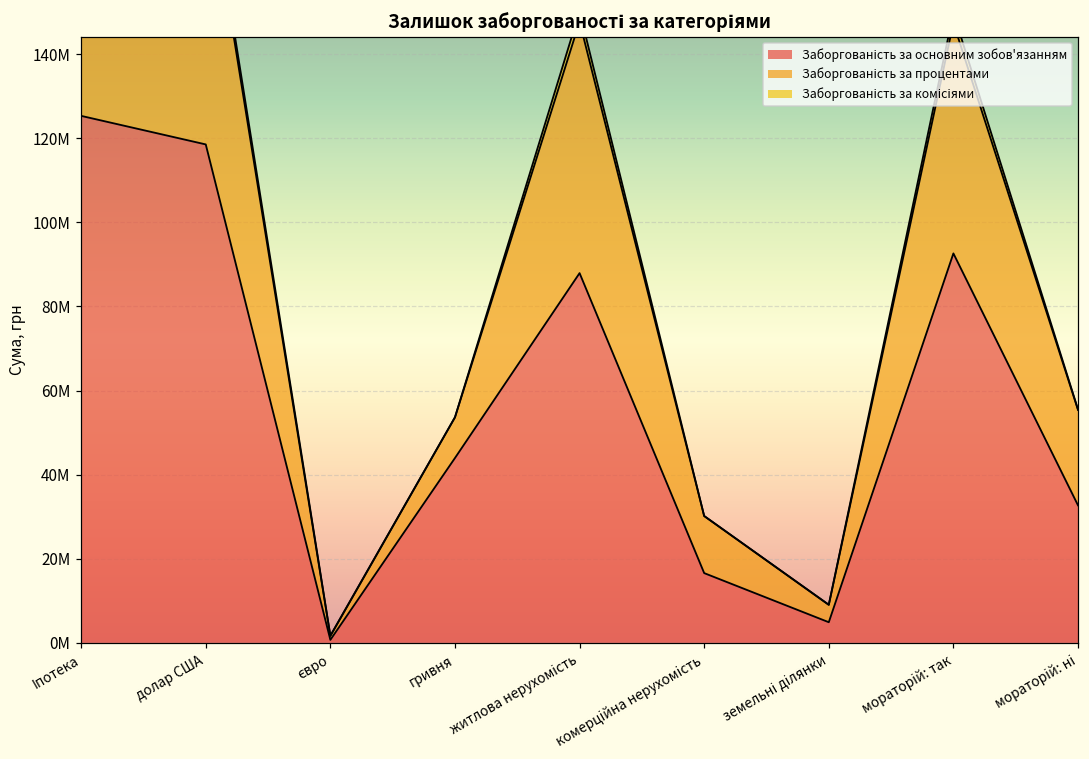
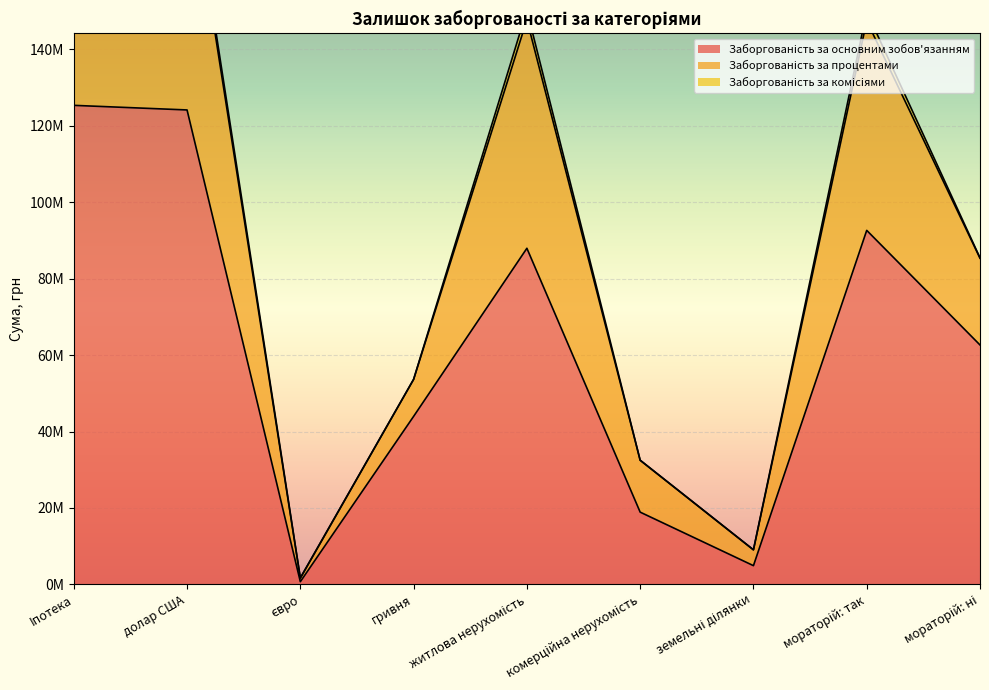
  {
    "Заборгованість за основним зобов'язанням": {
      "Іпотека": 125000000,
-     "долар США": 119000000,
+     "долар США": 124000000,
      "євро": 1000000,
      "гривня": 44000000,
      "житлова нерухомість": 88000000,
-     "комерційна нерухомість": 17000000,
+     "комерційна нерухомість": 19000000,
      "земельні ділянки": 5000000,
      "мораторій: так": 93000000,
-     "мораторій: ні": 33000000
+     "мораторій: ні": 63000000
    }
  }
